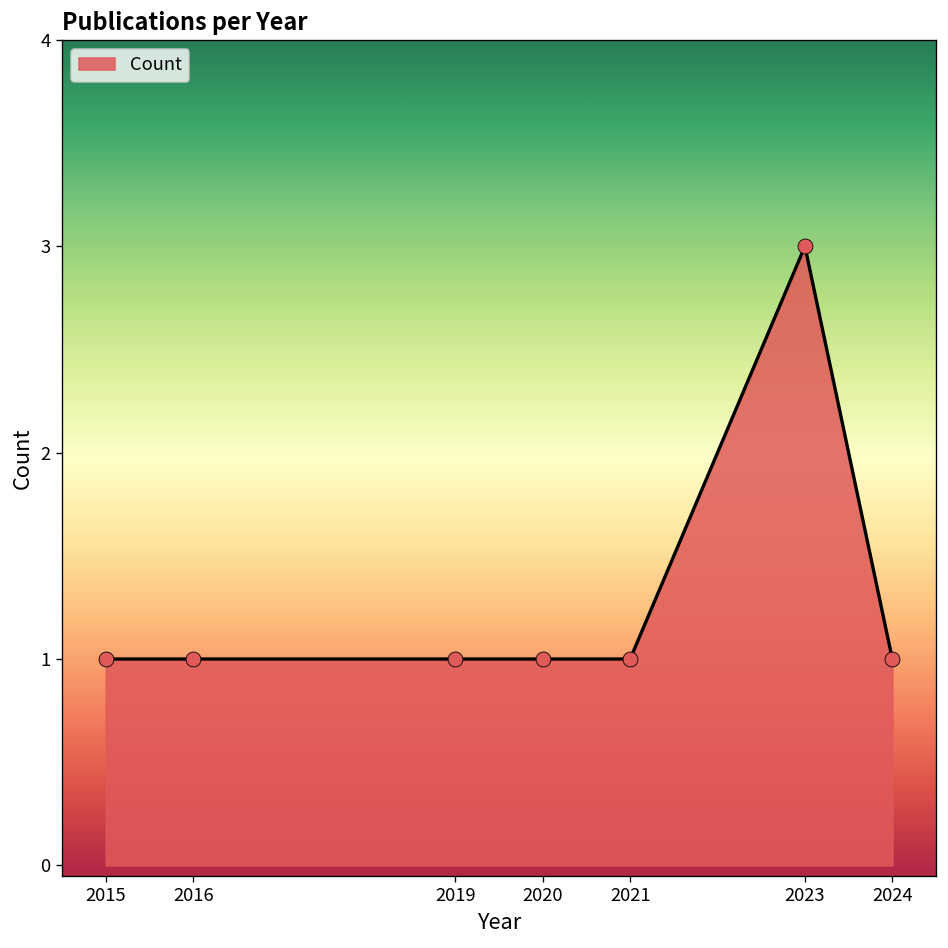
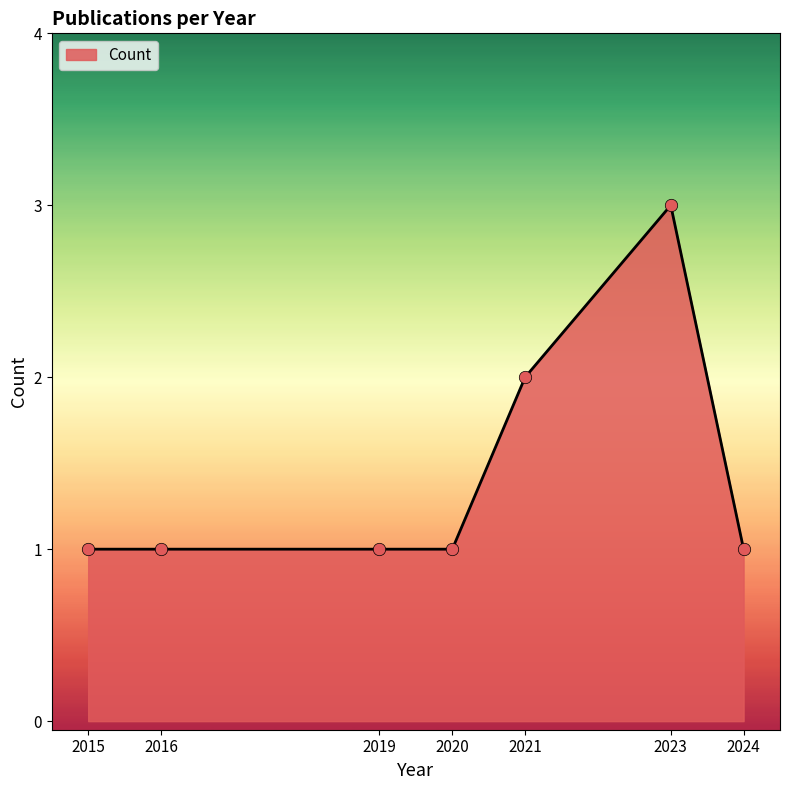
  {
    "2015": 1,
    "2016": 1,
    "2019": 1,
    "2020": 1,
-   "2021": 1,
+   "2021": 2,
    "2023": 3,
    "2024": 1
  }
